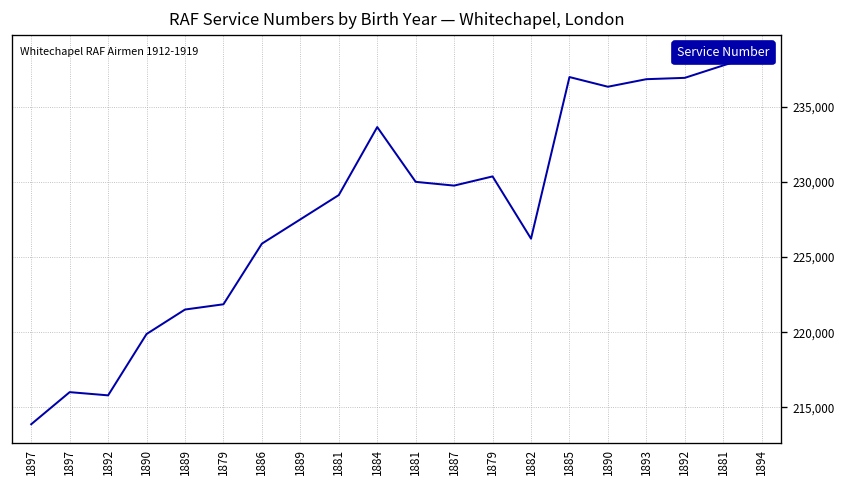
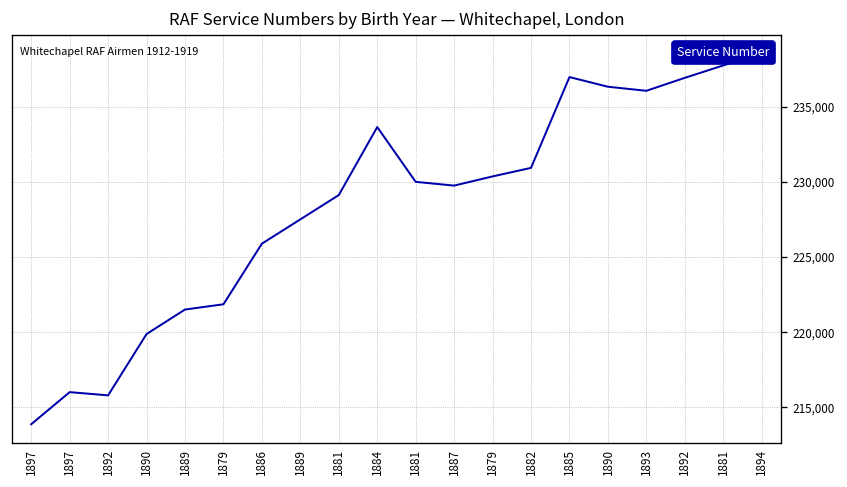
  {
    "1886": "225,900",
    "1884": "233,600",
    "1887": "229,700",
-   "1882": "226,200",
+   "1882": "230,900",
    "1885": "237,000",
-   "1893": "236,800"
+   "1893": "236,100"
  }
